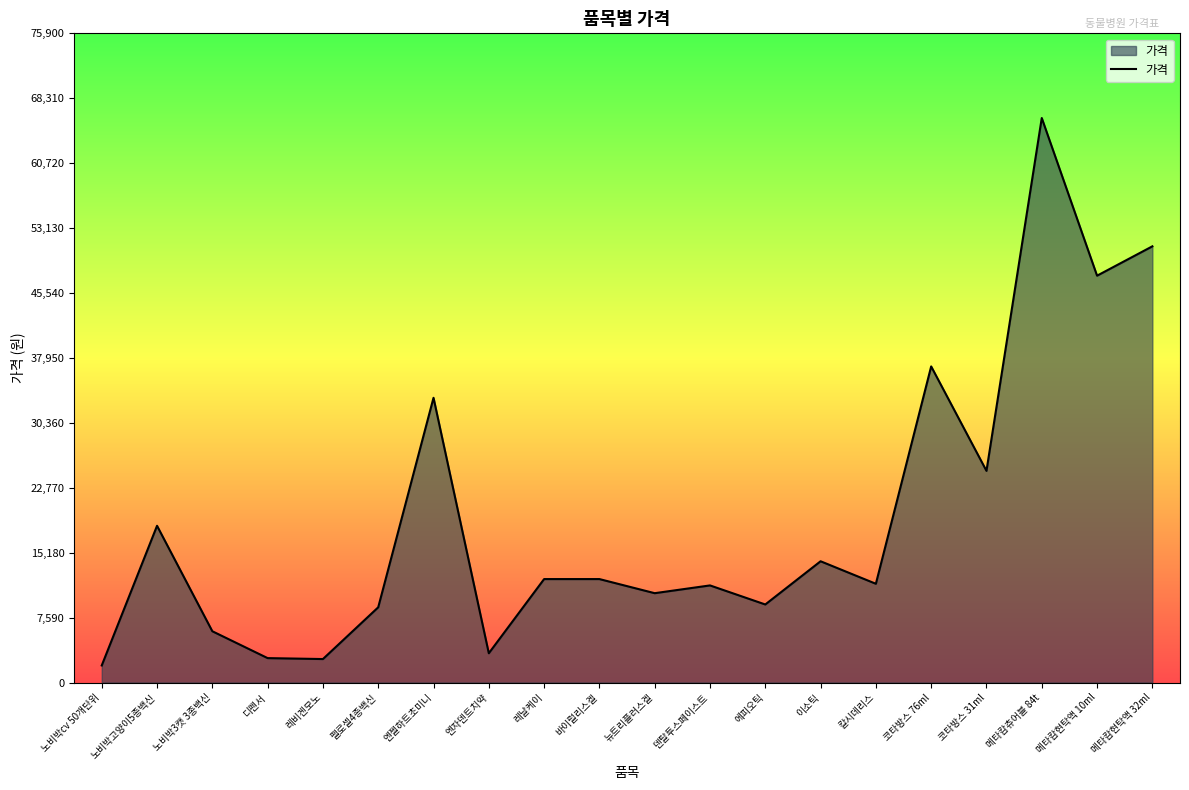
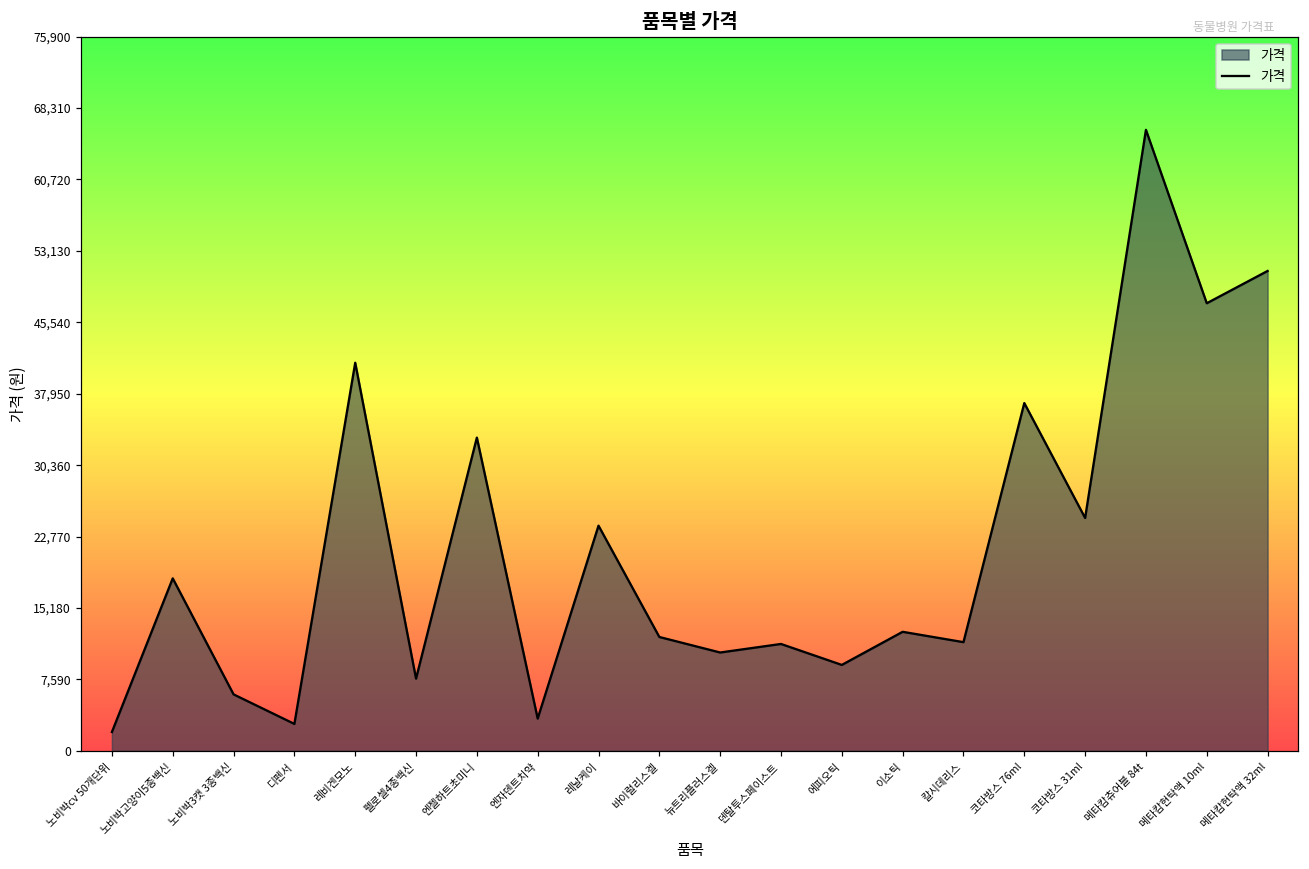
  {
    "노비박cv 50개단위": "2,000",
    "노비박고양이5종백신": "18,000",
    "노비박3캣 3종백신": "6,000",
    "디펜서": "3,000",
-   "레비겐모노": "3,000",
-   "펠로셀4종백신": "9,000",
+   "레비겐모노": "41,000",
+   "펠로셀4종백신": "8,000",
    "엔젤하트초미니": "33,000",
    "엔자덴트치약": "3,000",
-   "레날케이": "12,000",
+   "레날케이": "24,000",
    "바이럴리스겔": "12,000",
    "뉴트리플러스겔": "10,000",
    "덴탈투스페이스트": "11,000",
    "에피오틱": "9,000",
-   "이소틱": "14,000",
+   "이소틱": "13,000",
    "칼시데리스": "12,000",
    "코타방스 76ml": "37,000",
    "코타방스 31ml": "25,000",
    "메타캄츄어블 84t": "66,000",
    "메타캄현탁액 10ml": "48,000",
    "메타캄현탁액 32ml": "51,000"
  }
